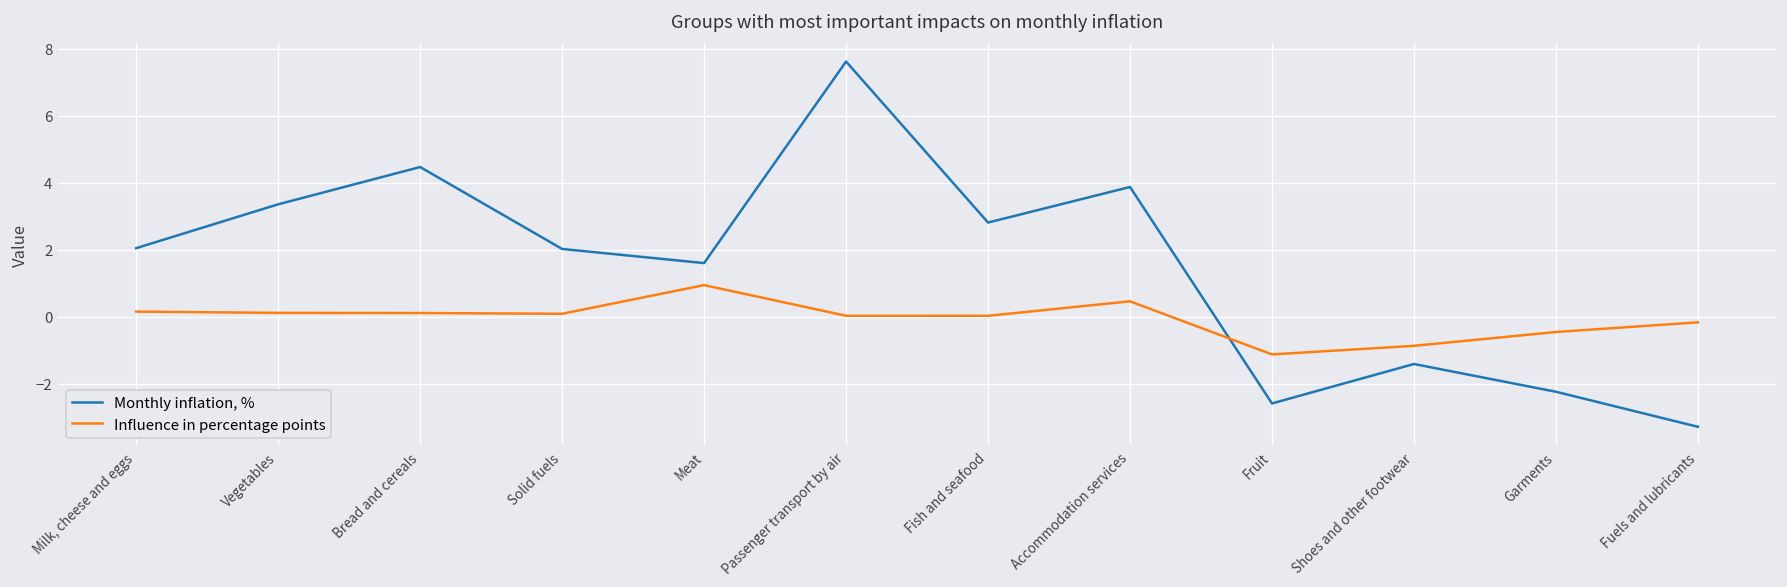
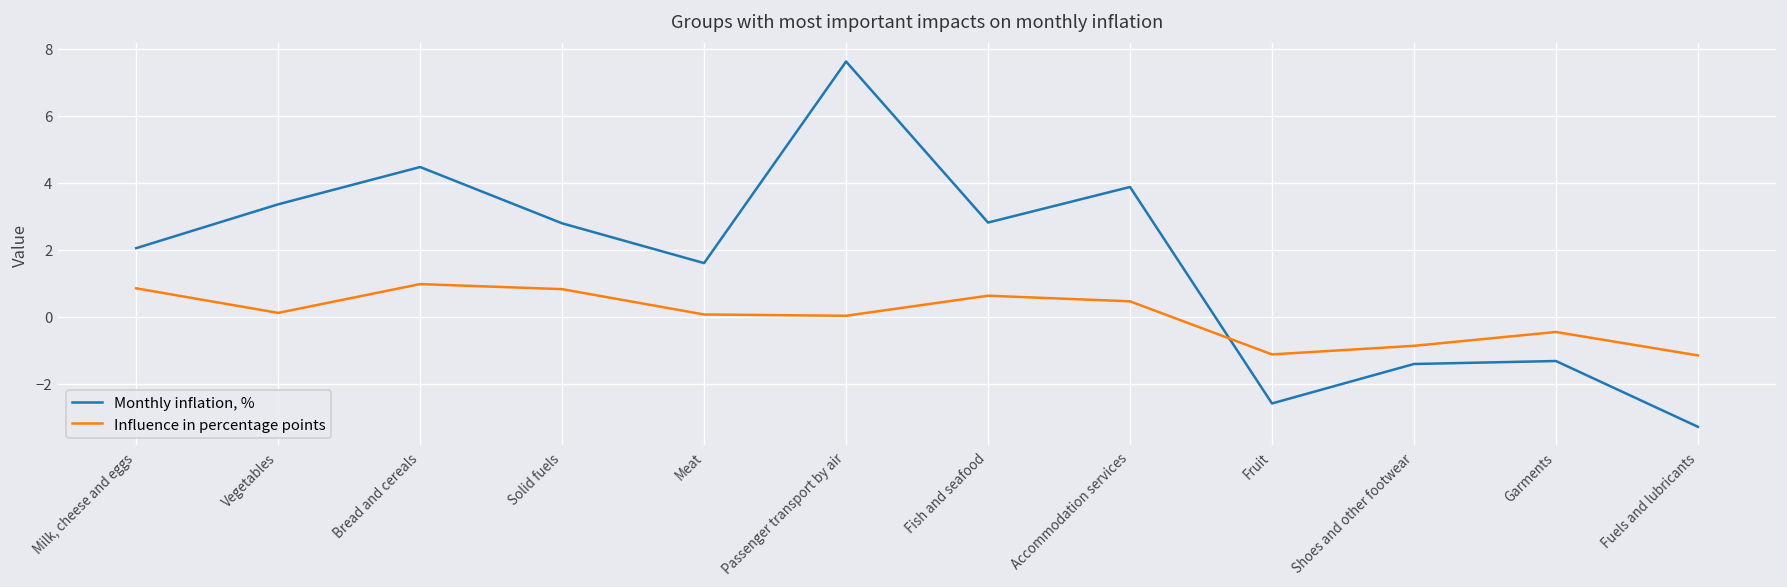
  {
    "Monthly inflation, %": {
      "Milk, cheese and eggs": 2.0,
      "Vegetables": 3.4,
      "Bread and cereals": 4.5,
-     "Solid fuels": 2.0,
+     "Solid fuels": 2.8,
      "Meat": 1.6,
      "Passenger transport by air": 7.6,
      "Fish and seafood": 2.8,
      "Accommodation services": 3.9,
      "Fruit": -2.6,
      "Shoes and other footwear": -1.4,
-     "Garments": -2.2,
+     "Garments": -1.3,
      "Fuels and lubricants": -3.3
    },
    "Influence in percentage points": {
-     "Milk, cheese and eggs": 0.2,
+     "Milk, cheese and eggs": 0.8,
      "Vegetables": 0.1,
-     "Bread and cereals": 0.1,
-     "Solid fuels": 0.1,
-     "Meat": 0.9,
+     "Bread and cereals": 1.0,
+     "Solid fuels": 0.8,
+     "Meat": 0.1,
      "Passenger transport by air": 0.0,
-     "Fish and seafood": 0.0,
+     "Fish and seafood": 0.6,
      "Accommodation services": 0.5,
      "Fruit": -1.1,
      "Shoes and other footwear": -0.9,
      "Garments": -0.5,
-     "Fuels and lubricants": -0.2
+     "Fuels and lubricants": -1.2
    }
  }
